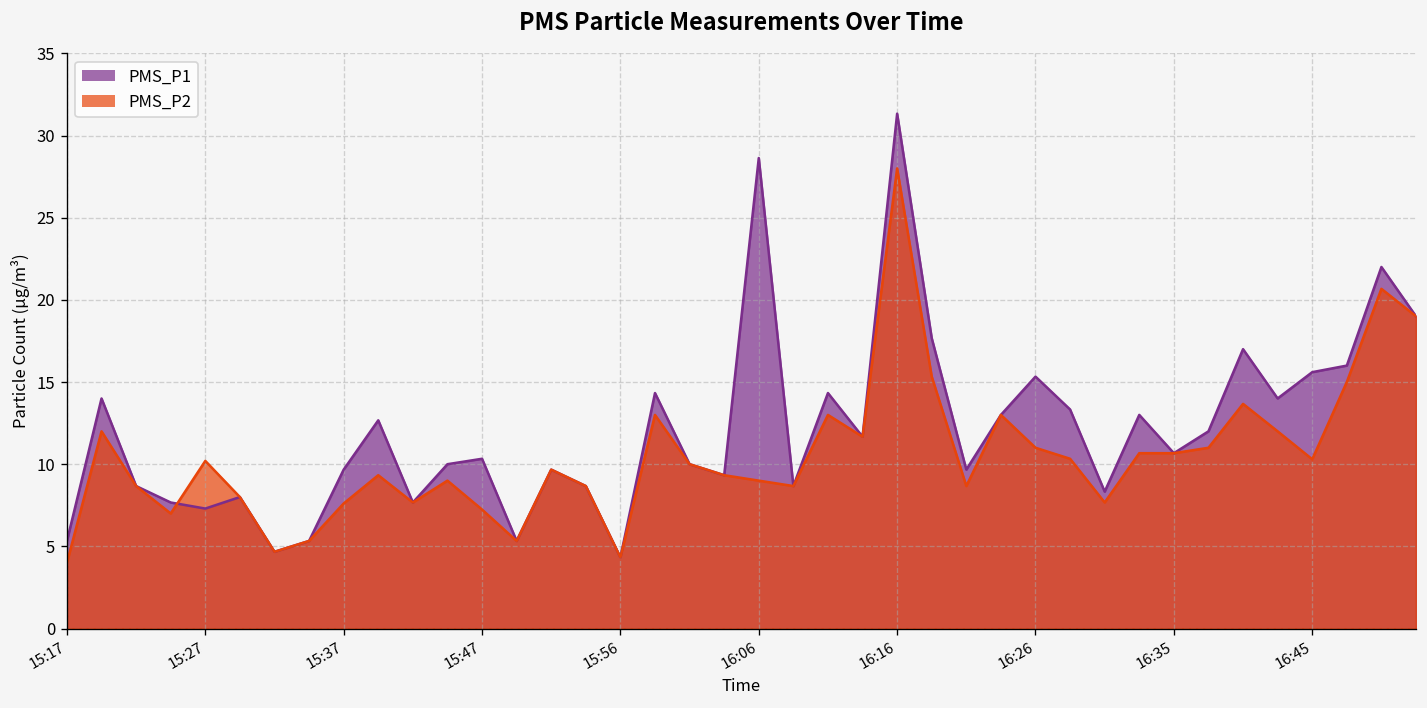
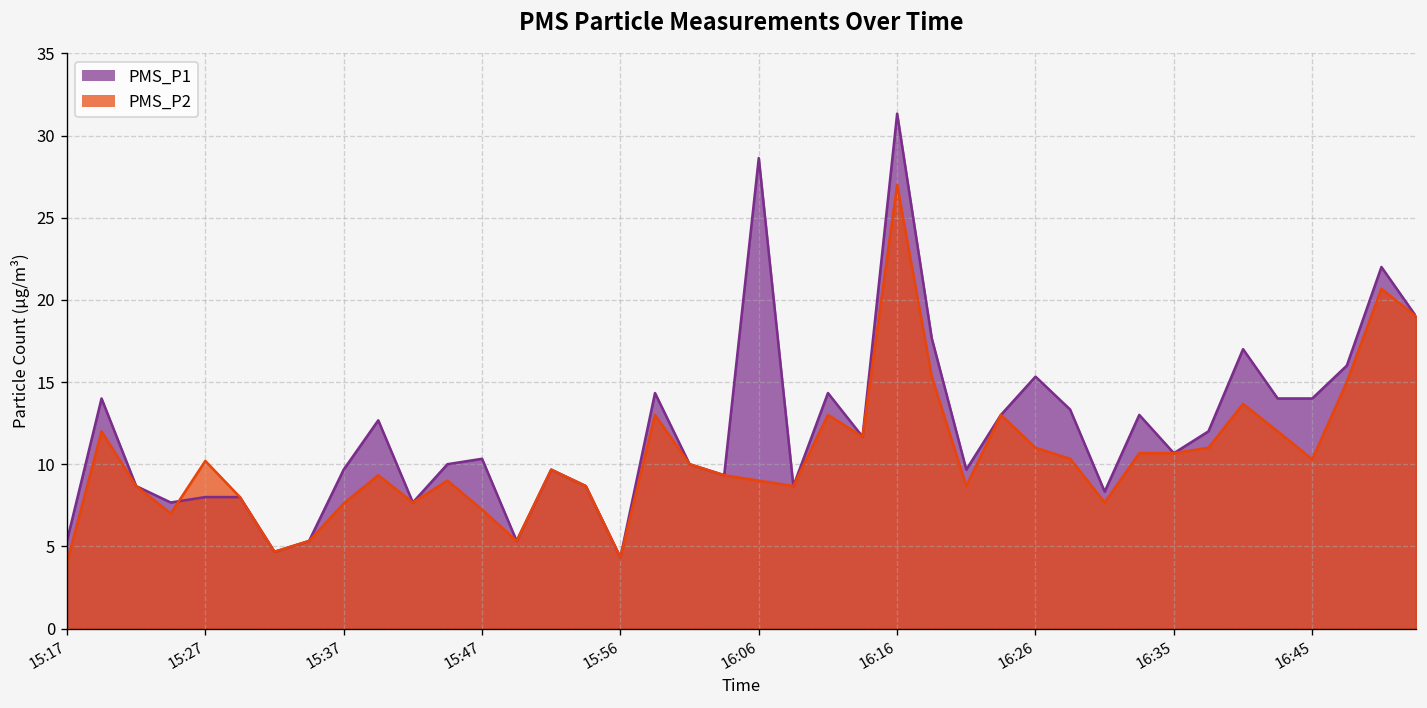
  {
    "PMS_P1": {
      "15:17": 5.3,
-     "15:27": 7.3,
+     "15:27": 8.0,
      "15:37": 9.7,
      "15:47": 10.3,
      "16:06": 28.6,
      "16:16": 31.3,
      "16:26": 15.3,
-     "16:45": 15.6
+     "16:45": 14.0
    },
    "PMS_P2": {
      "15:17": 4,
      "15:27": 10.2,
      "15:37": 7.6,
      "15:47": 7.2,
      "16:06": 9,
-     "16:16": 28,
+     "16:16": 27,
      "16:26": 11,
      "16:45": 10.3
    }
  }
